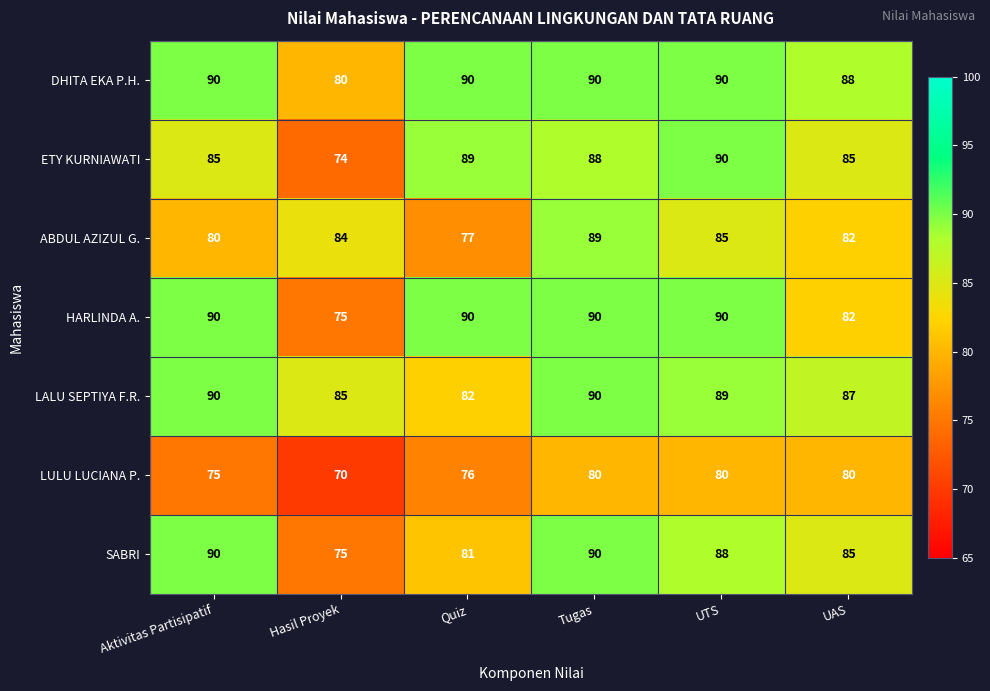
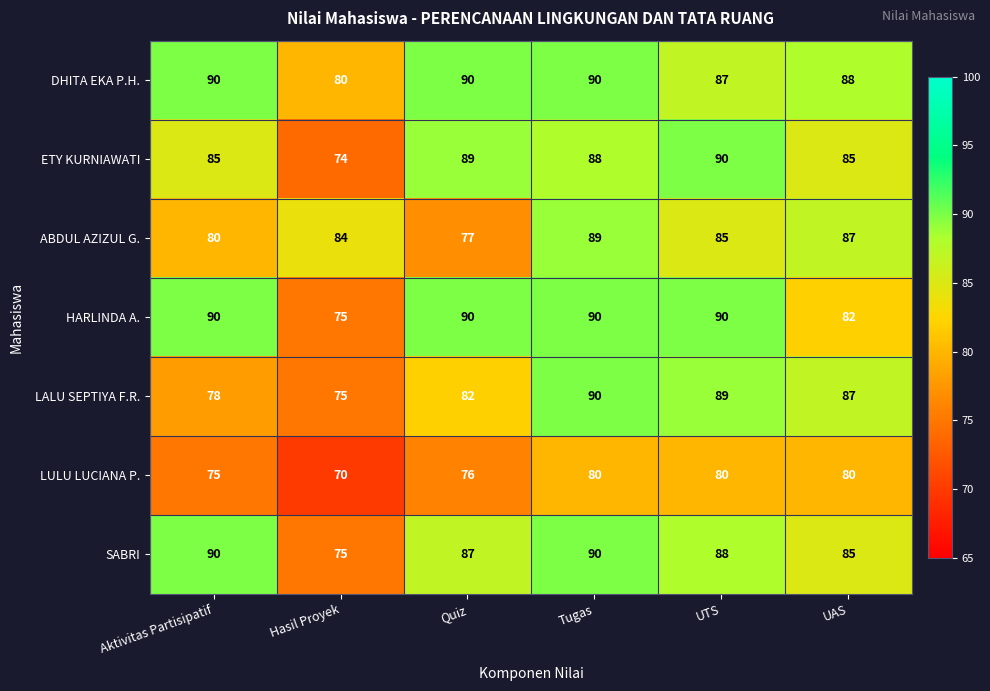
  {
    "DHITA EKA P.H.": {
      "Aktivitas Partisipatif": 90,
      "Hasil Proyek": 80,
      "Quiz": 90,
      "Tugas": 90,
-     "UTS": 90,
+     "UTS": 87,
      "UAS": 88
    },
    "ETY KURNIAWATI": {
      "Aktivitas Partisipatif": 85,
      "Hasil Proyek": 74,
      "Quiz": 89,
      "Tugas": 88,
      "UTS": 90,
      "UAS": 85
    },
    "ABDUL AZIZUL G.": {
      "Aktivitas Partisipatif": 80,
      "Hasil Proyek": 84,
      "Quiz": 77,
      "Tugas": 89,
      "UTS": 85,
-     "UAS": 82
+     "UAS": 87
    },
    "HARLINDA A.": {
      "Aktivitas Partisipatif": 90,
      "Hasil Proyek": 75,
      "Quiz": 90,
      "Tugas": 90,
      "UTS": 90,
      "UAS": 82
    },
    "LALU SEPTIYA F.R.": {
-     "Aktivitas Partisipatif": 90,
-     "Hasil Proyek": 85,
+     "Aktivitas Partisipatif": 78,
+     "Hasil Proyek": 75,
      "Quiz": 82,
      "Tugas": 90,
      "UTS": 89,
      "UAS": 87
    },
    "LULU LUCIANA P.": {
      "Aktivitas Partisipatif": 75,
      "Hasil Proyek": 70,
      "Quiz": 76,
      "Tugas": 80,
      "UTS": 80,
      "UAS": 80
    },
    "SABRI": {
      "Aktivitas Partisipatif": 90,
      "Hasil Proyek": 75,
-     "Quiz": 81,
+     "Quiz": 87,
      "Tugas": 90,
      "UTS": 88,
      "UAS": 85
    }
  }
